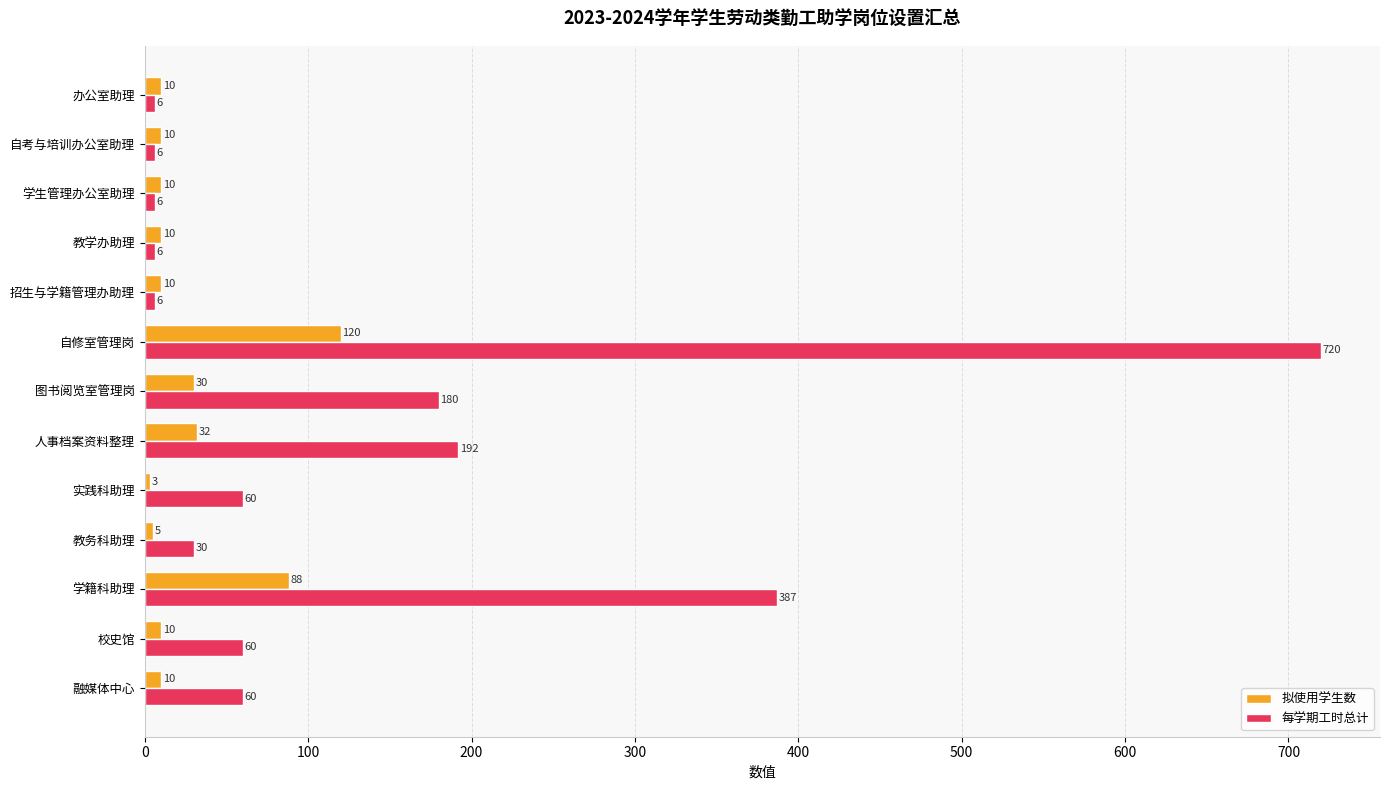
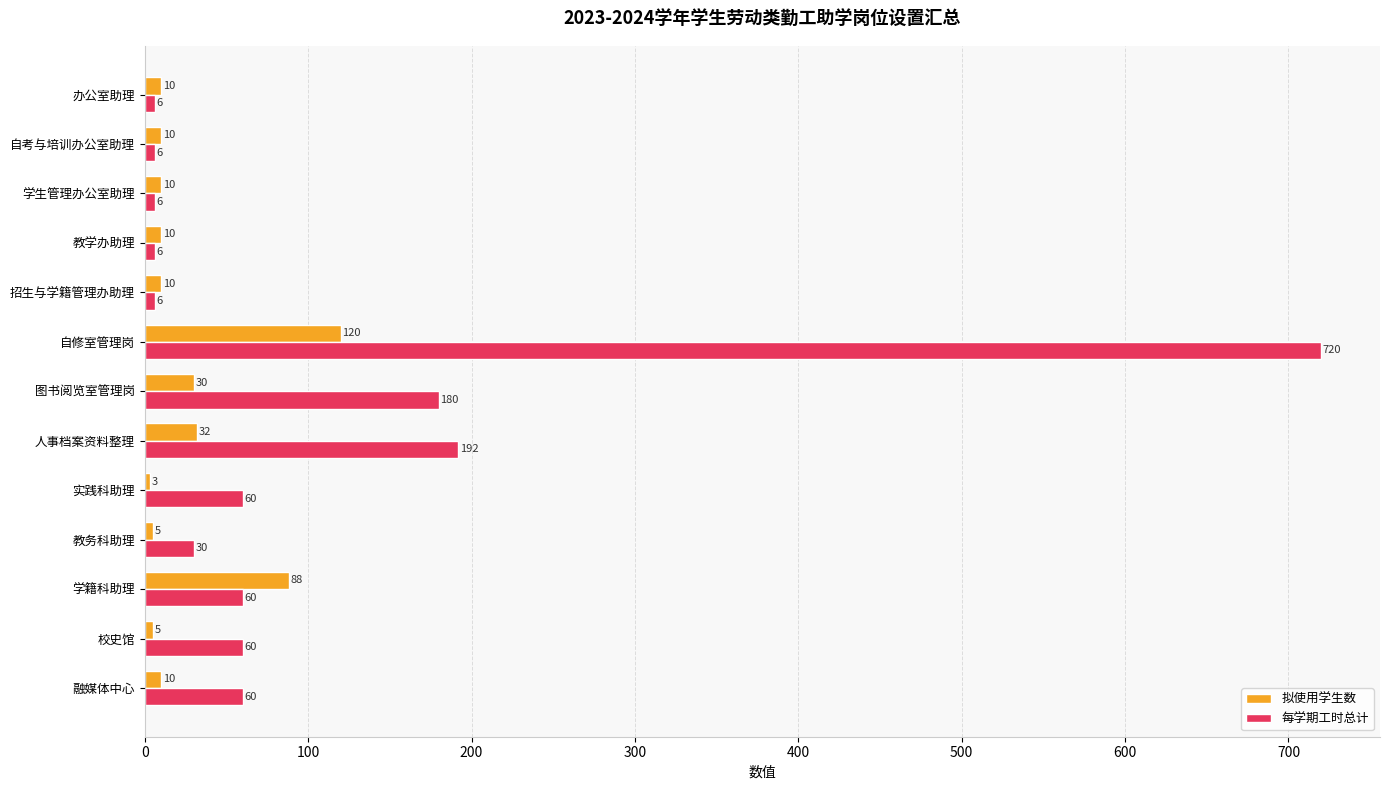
  {
    "拟使用学生数": {
      "办公室助理": 10,
      "自考与培训办公室助理": 10,
      "学生管理办公室助理": 10,
      "教学办助理": 10,
      "招生与学籍管理办助理": 10,
      "自修室管理岗": 120,
      "图书阅览室管理岗": 30,
      "人事档案资料整理": 32,
      "实践科助理": 3,
      "教务科助理": 5,
      "学籍科助理": 88,
-     "校史馆": 10,
+     "校史馆": 5,
      "融媒体中心": 10
    },
    "每学期工时总计": {
      "办公室助理": 6,
      "自考与培训办公室助理": 6,
      "学生管理办公室助理": 6,
      "教学办助理": 6,
      "招生与学籍管理办助理": 6,
      "自修室管理岗": 720,
      "图书阅览室管理岗": 180,
      "人事档案资料整理": 192,
      "实践科助理": 60,
      "教务科助理": 30,
-     "学籍科助理": 387,
+     "学籍科助理": 60,
      "校史馆": 60,
      "融媒体中心": 60
    }
  }
